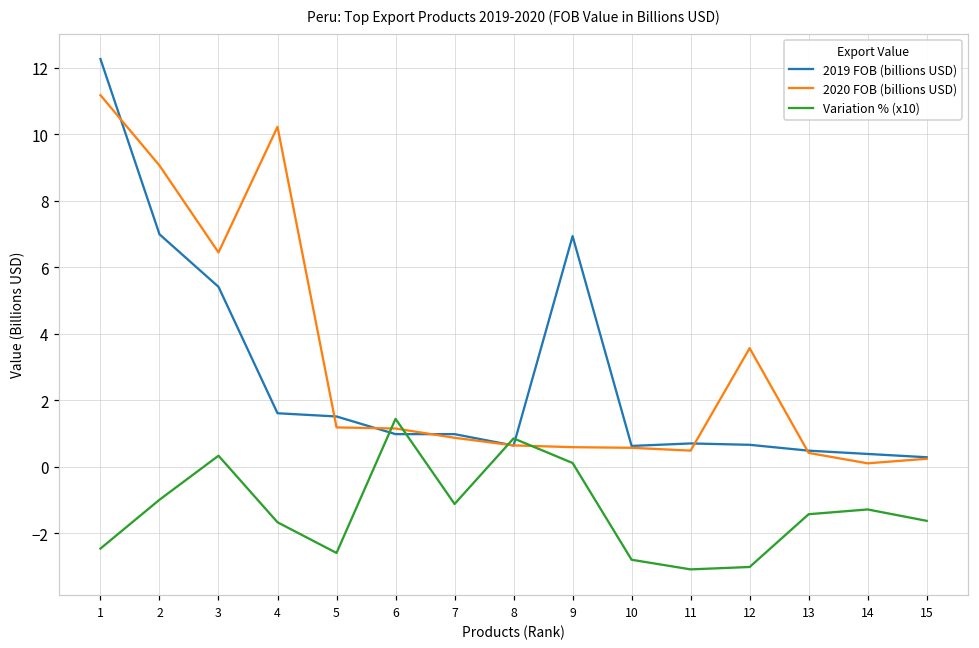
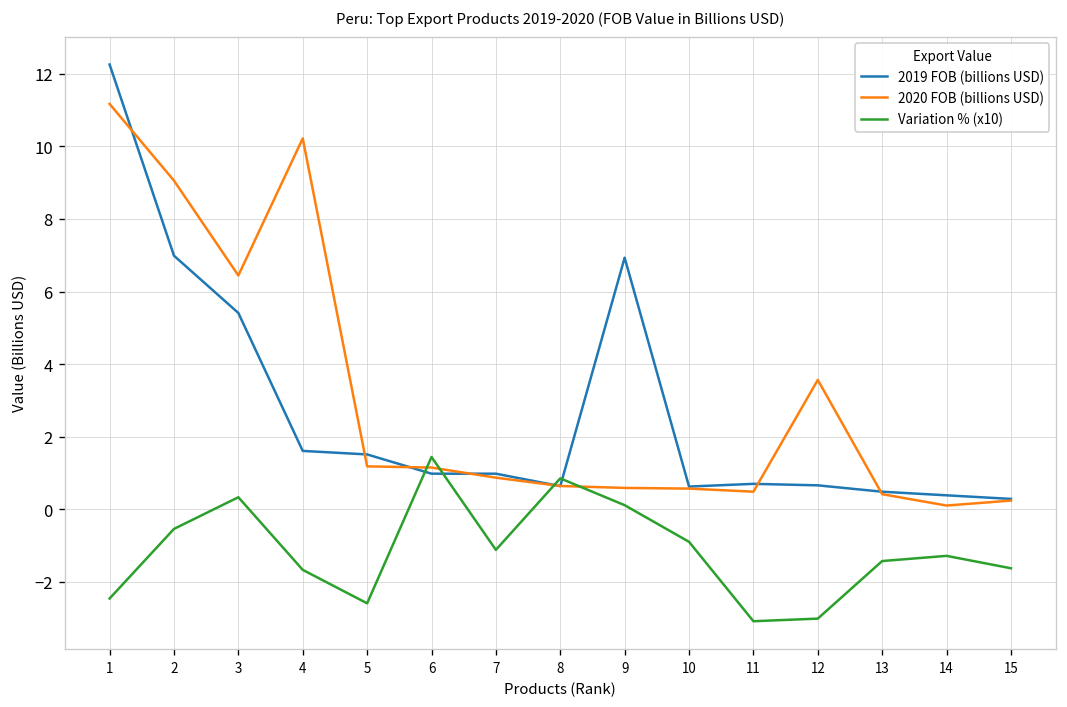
  {
    "2019 FOB (billions USD)": {
      "1": 12.3,
      "2": 7.0,
      "3": 5.4,
      "4": 1.6,
      "5": 1.5,
      "6": 1.0,
      "7": 1.0,
      "9": 6.9,
      "11": 0.7,
      "12": 0.7,
      "14": 0.4
    },
    "2020 FOB (billions USD)": {
      "1": 11.2,
      "2": 9.1,
      "3": 6.4,
      "4": 10.2,
      "5": 1.2,
      "6": 1.1,
      "7": 0.9,
      "9": 0.6,
      "11": 0.5,
      "12": 3.6,
      "14": 0.1
    },
    "Variation % (x10)": {
      "1": -2.5,
-     "2": -1.0,
+     "2": -0.5,
      "3": 0.3,
      "4": -1.7,
      "5": -2.6,
      "6": 1.4,
      "7": -1.1,
      "8": 0.8,
      "9": 0.1,
-     "10": -2.8,
+     "10": -0.9,
      "11": -3.1,
      "12": -3.0,
      "13": -1.4,
      "14": -1.3,
      "15": -1.6
    }
  }
